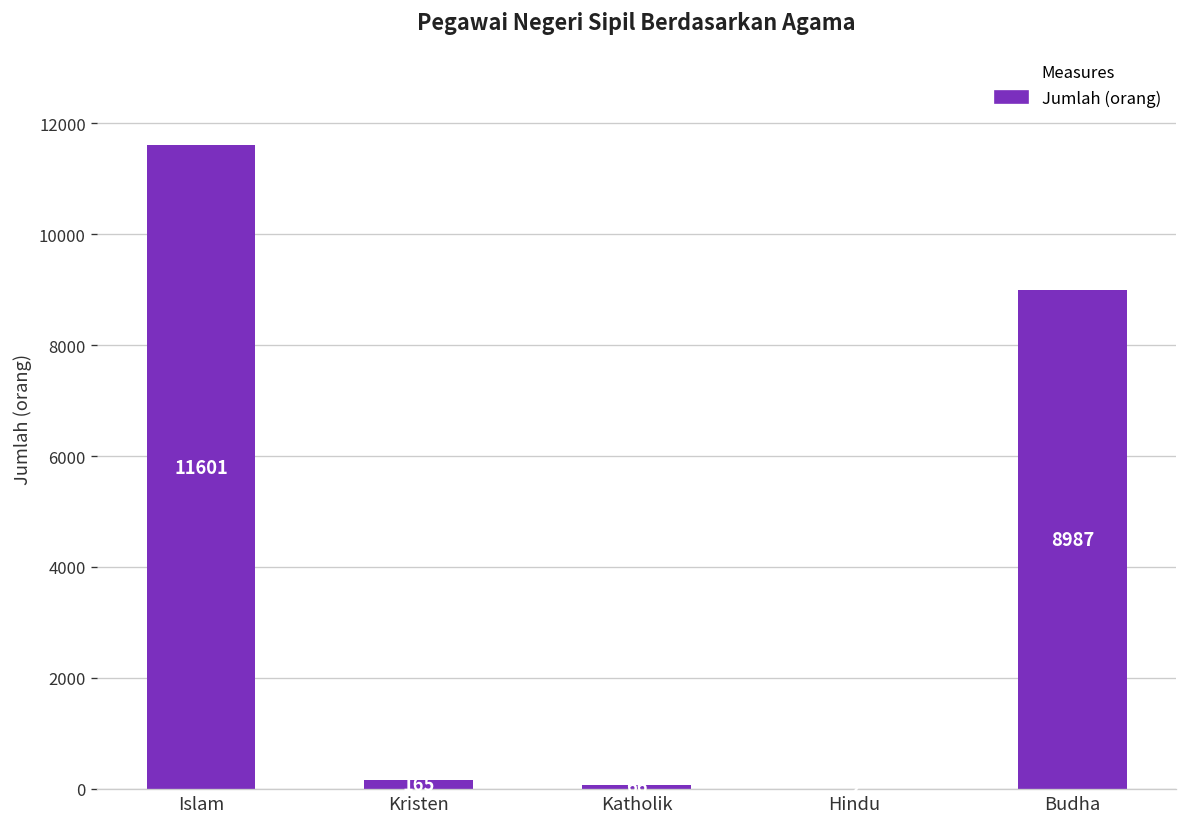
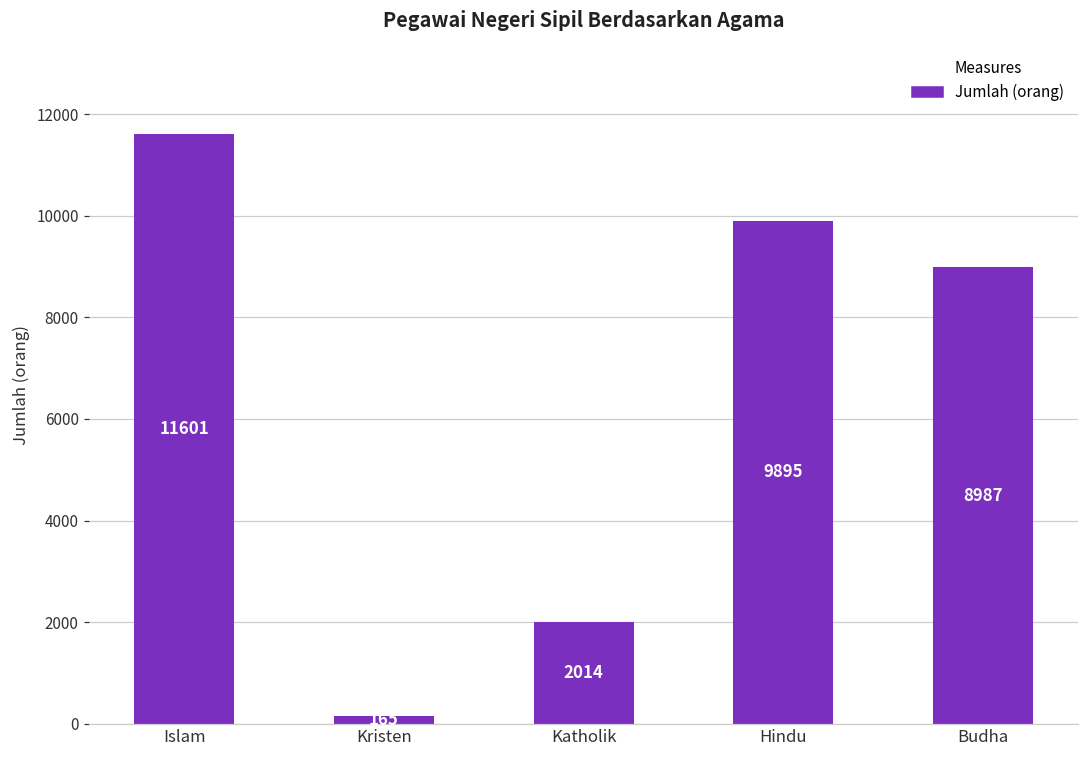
  {
    "Kristen": 200,
-   "Katholik": 100,
-   "Hindu": 0
+   "Katholik": 2000,
+   "Hindu": 9900
  }
